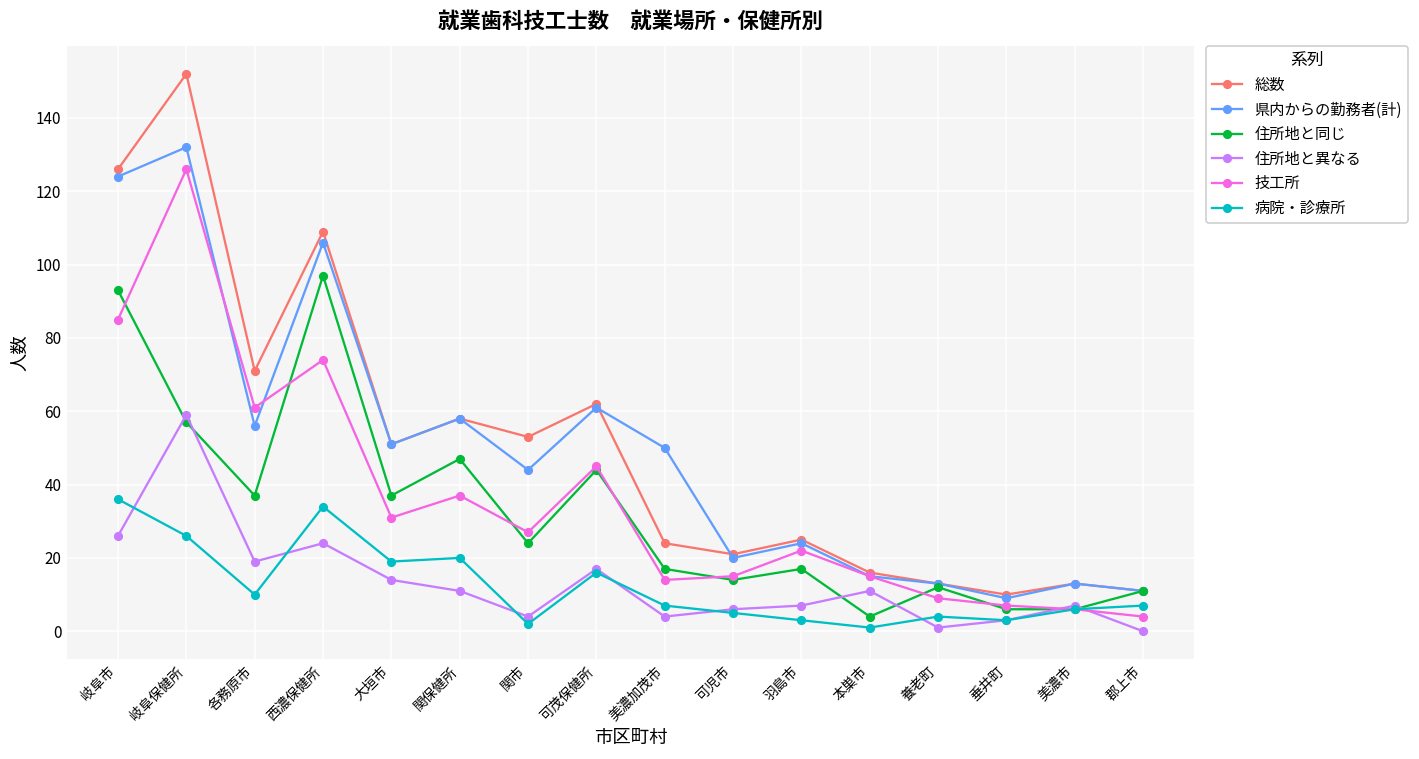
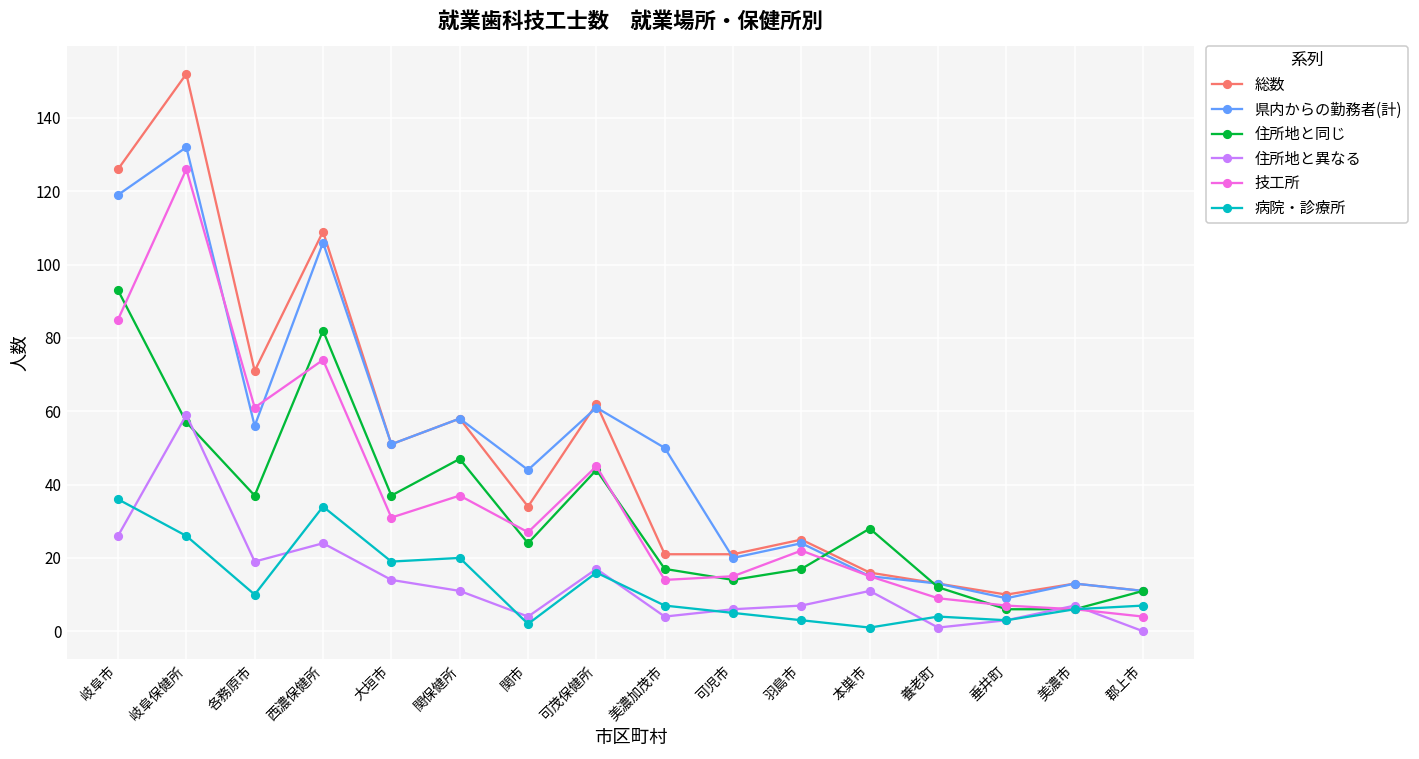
  {
    "総数": {
      "岐阜市": 126,
      "岐阜保健所": 152,
      "各務原市": 71,
      "西濃保健所": 109,
-     "関市": 53,
+     "関市": 34,
      "可茂保健所": 62,
-     "美濃加茂市": 24,
+     "美濃加茂市": 21,
      "可児市": 21,
      "羽島市": 25,
      "本巣市": 16,
      "垂井町": 10
    },
    "県内からの勤務者(計)": {
-     "岐阜市": 124,
+     "岐阜市": 119,
      "岐阜保健所": 132,
      "各務原市": 56,
      "西濃保健所": 106,
      "関市": 44,
      "可茂保健所": 61,
      "美濃加茂市": 50,
      "可児市": 20,
      "羽島市": 24,
      "垂井町": 9
    },
    "住所地と同じ": {
      "岐阜市": 93,
      "岐阜保健所": 57,
      "各務原市": 37,
-     "西濃保健所": 97,
+     "西濃保健所": 82,
      "大垣市": 37,
      "関保健所": 47,
      "関市": 24,
      "可茂保健所": 44,
      "美濃加茂市": 17,
      "可児市": 14,
      "羽島市": 17,
-     "本巣市": 4,
+     "本巣市": 28,
      "養老町": 12,
      "垂井町": 6
    },
    "病院・診療所": {
      "岐阜市": 36,
      "岐阜保健所": 26,
      "各務原市": 10,
      "西濃保健所": 34,
      "大垣市": 19,
      "関保健所": 20,
      "関市": 2,
      "可茂保健所": 16,
      "美濃加茂市": 7,
      "可児市": 5,
      "羽島市": 3,
      "本巣市": 1,
      "養老町": 4,
      "郡上市": 7
    }
  }
